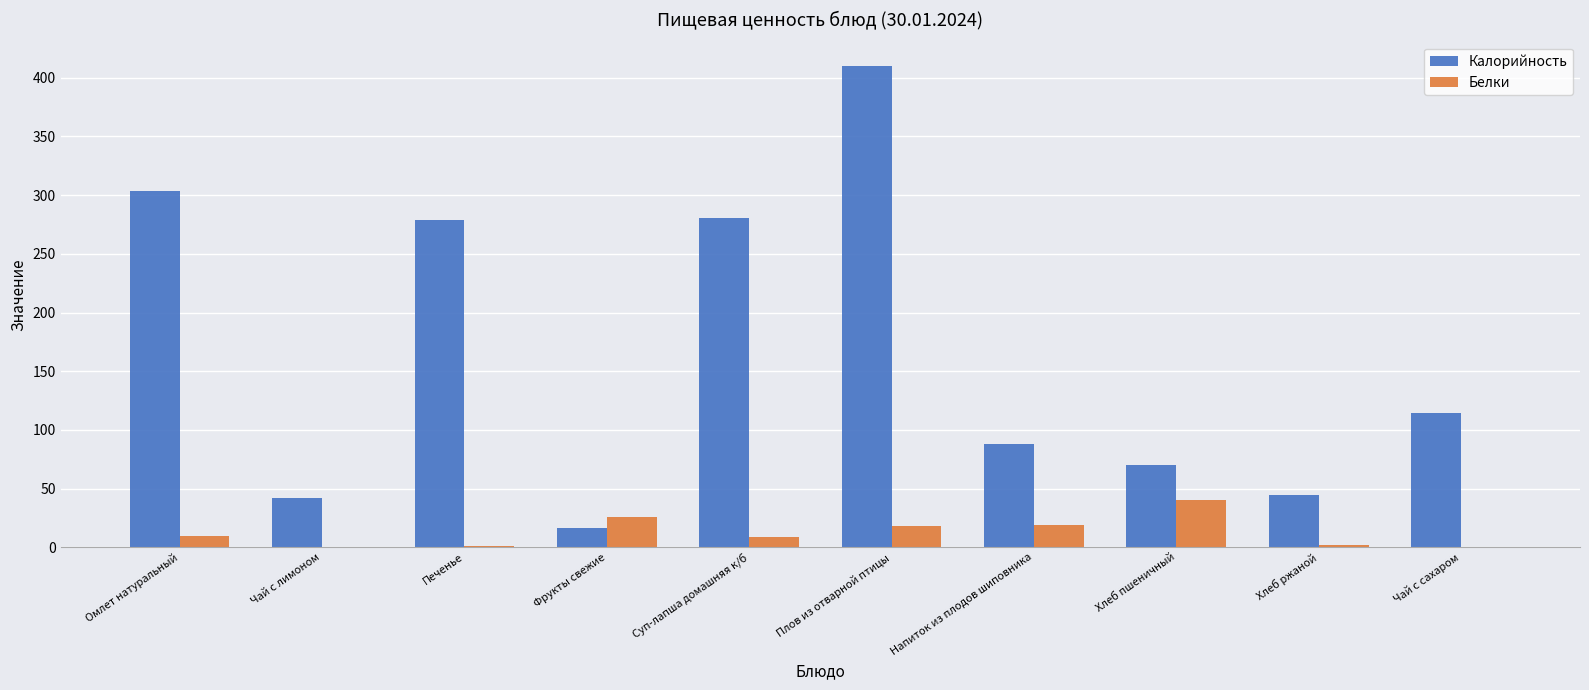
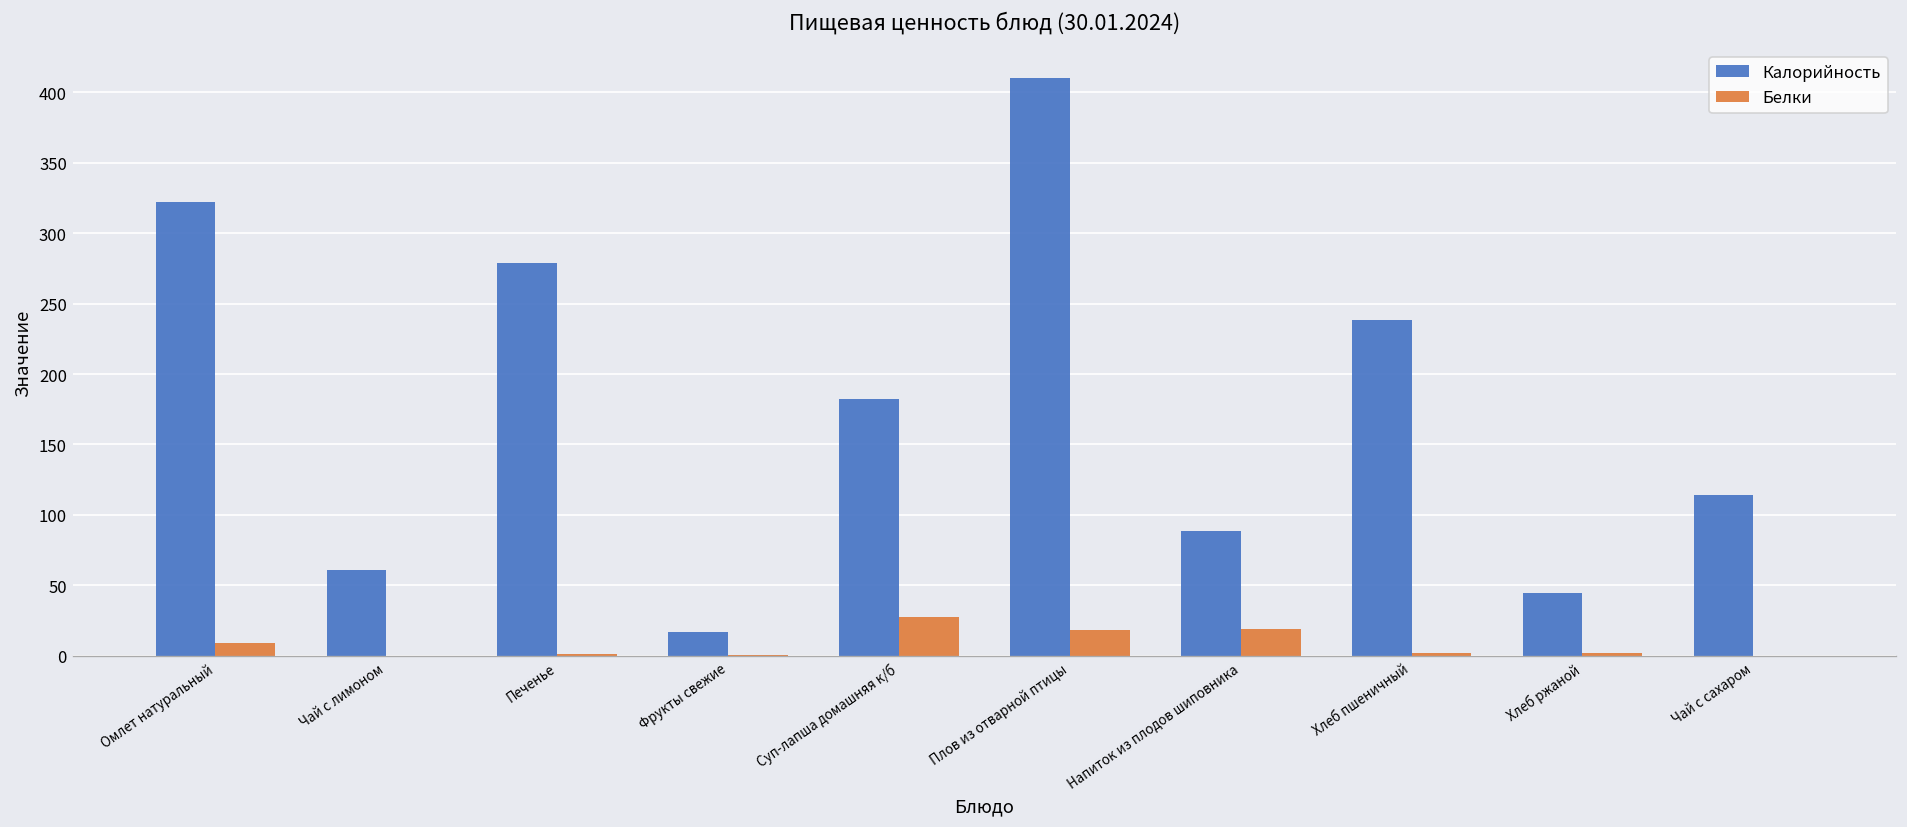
  {
    "Калорийность": {
-     "Омлет натуральный": 304,
-     "Чай с лимоном": 42,
+     "Омлет натуральный": 322,
+     "Чай с лимоном": 61,
      "Печенье": 279,
      "Фрукты свежие": 17,
-     "Суп-лапша домашняя к/б": 281,
+     "Суп-лапша домашняя к/б": 182,
      "Плов из отварной птицы": 410,
      "Напиток из плодов шиповника": 88,
-     "Хлеб пшеничный": 71,
+     "Хлеб пшеничный": 239,
      "Хлеб ржаной": 45,
      "Чай с сахаром": 114
    },
    "Белки": {
      "Омлет натуральный": 9,
-     "Фрукты свежие": 26,
-     "Суп-лапша домашняя к/б": 9,
+     "Фрукты свежие": 1,
+     "Суп-лапша домашняя к/б": 27,
      "Плов из отварной птицы": 18,
      "Напиток из плодов шиповника": 19,
-     "Хлеб пшеничный": 40
+     "Хлеб пшеничный": 2
    }
  }
